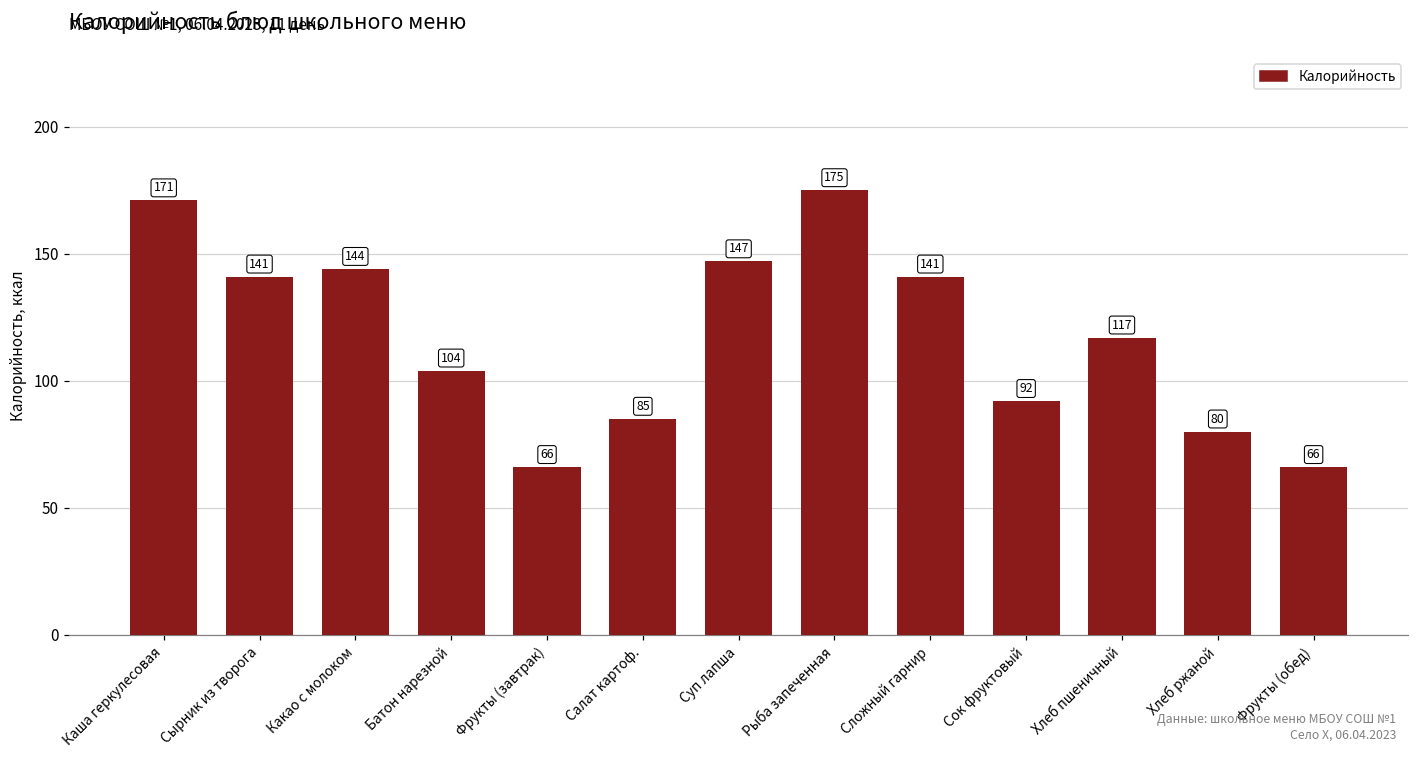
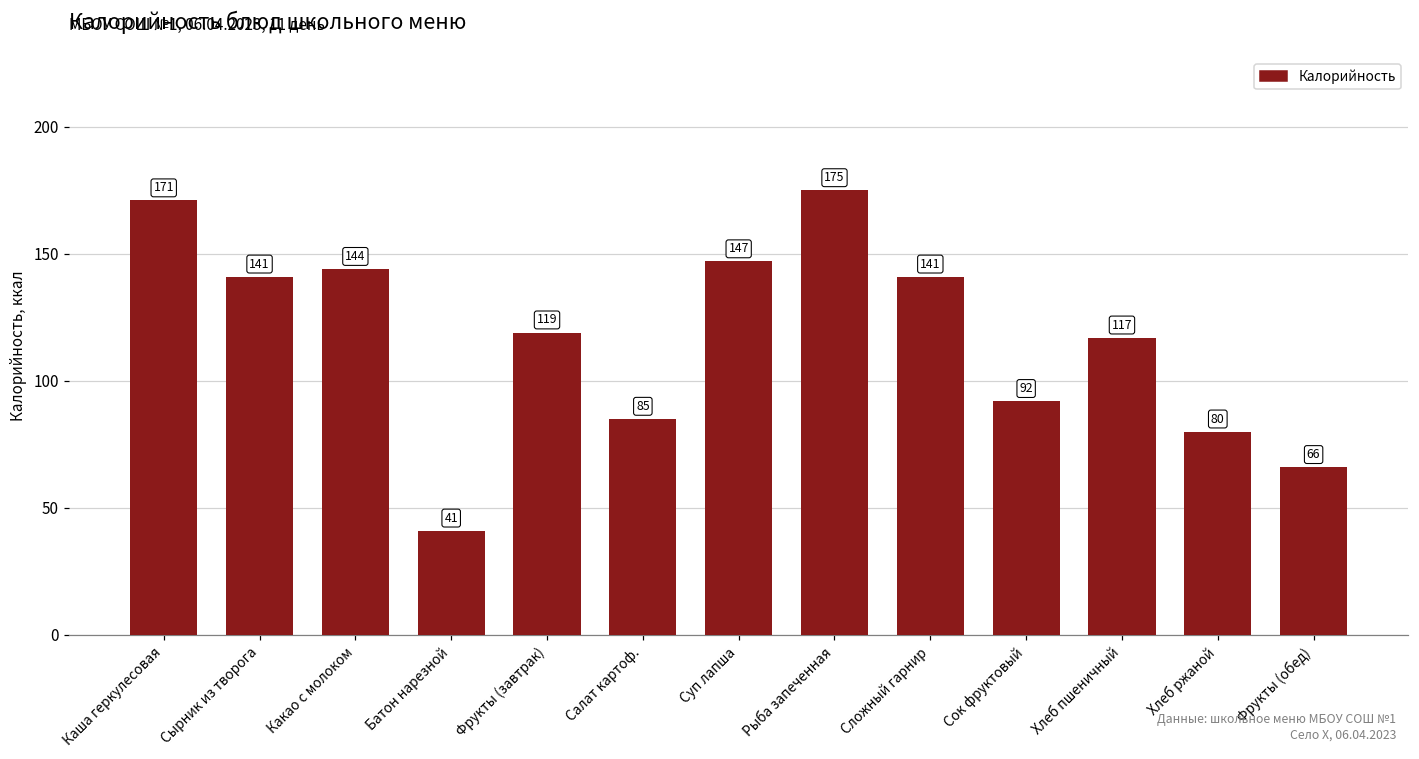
  {
-   "Батон нарезной": 104,
-   "Фрукты (завтрак)": 66
+   "Батон нарезной": 41,
+   "Фрукты (завтрак)": 119
  }
